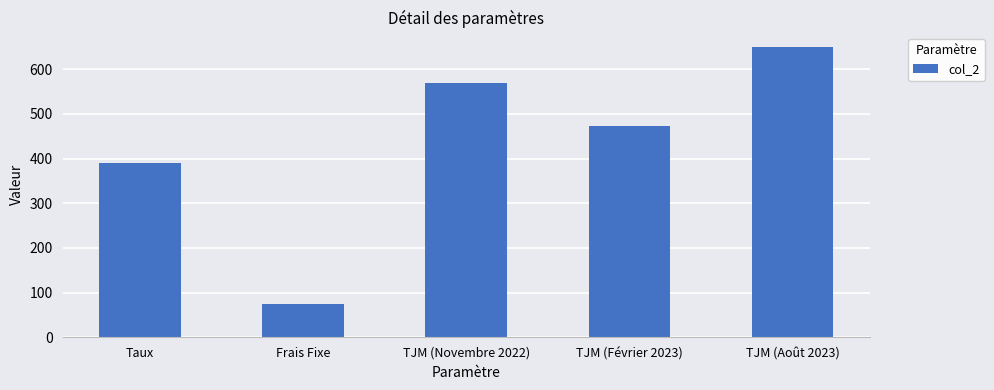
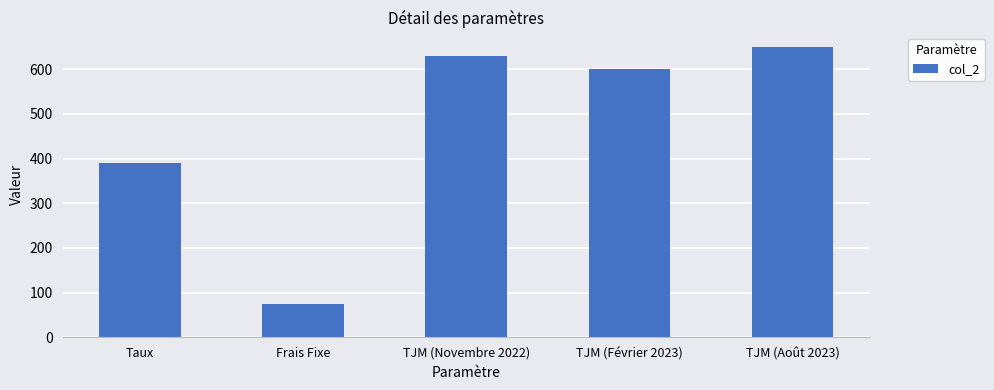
  {
    "Taux": 390,
    "Frais Fixe": 80,
-   "TJM (Novembre 2022)": 570,
-   "TJM (Février 2023)": 470,
+   "TJM (Novembre 2022)": 630,
+   "TJM (Février 2023)": 600,
    "TJM (Août 2023)": 650
  }
